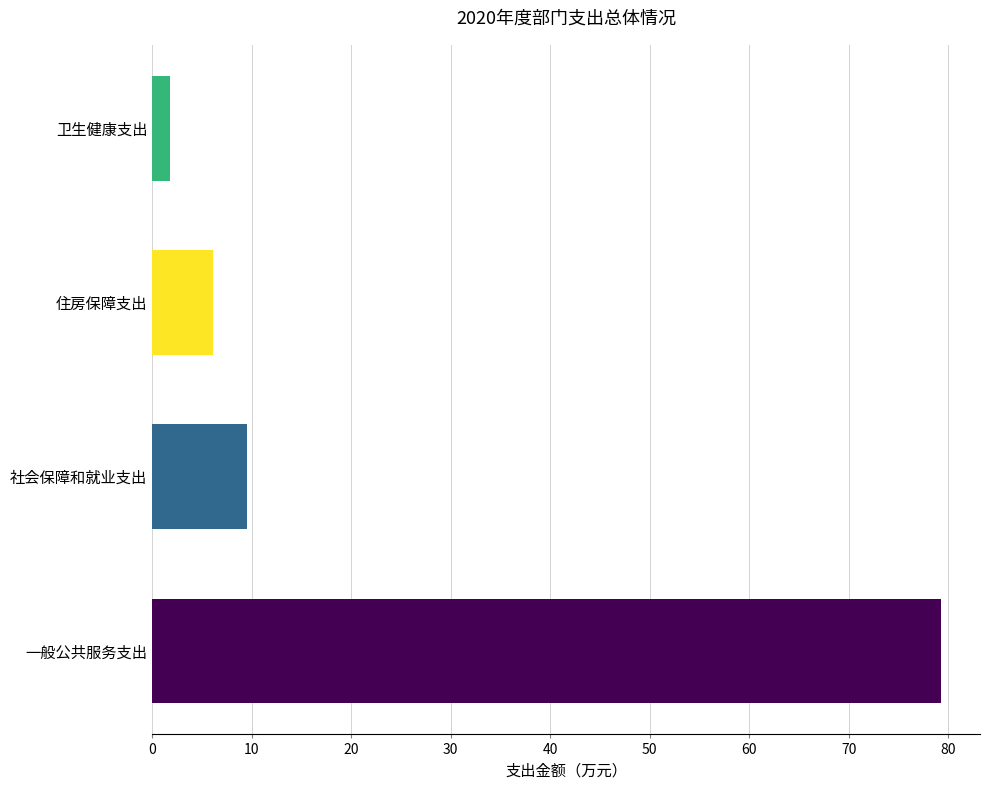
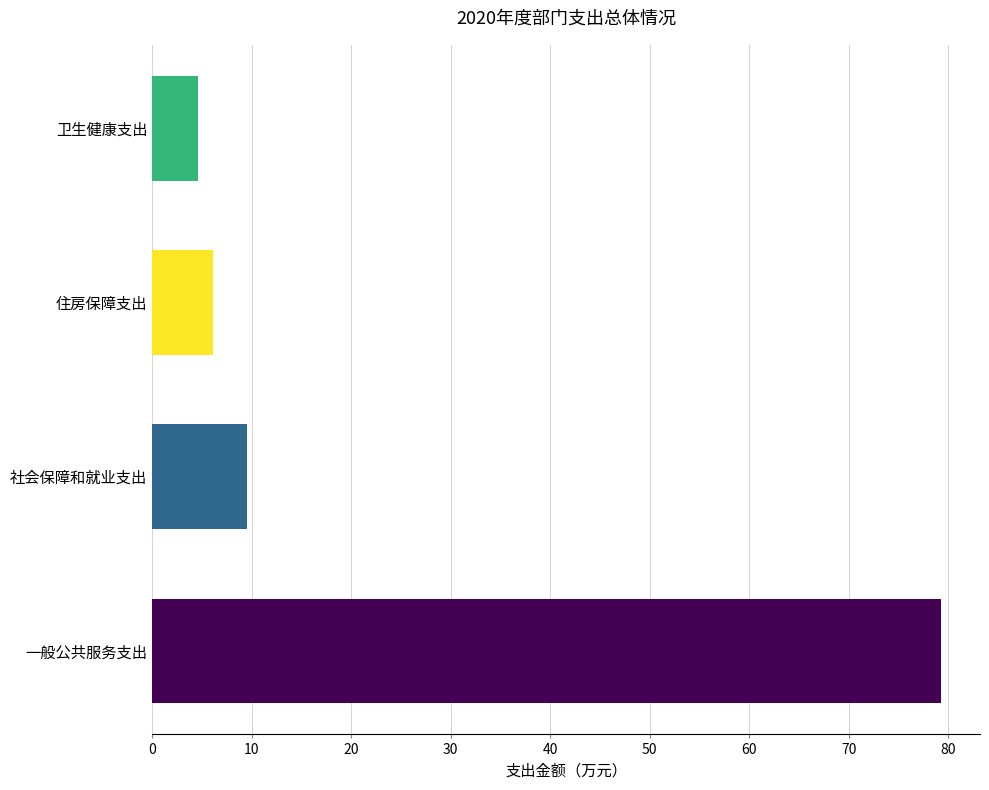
  {
-   "卫生健康支出": 2,
+   "卫生健康支出": 5,
    "住房保障支出": 6,
    "社会保障和就业支出": 10,
    "一般公共服务支出": 79
  }
